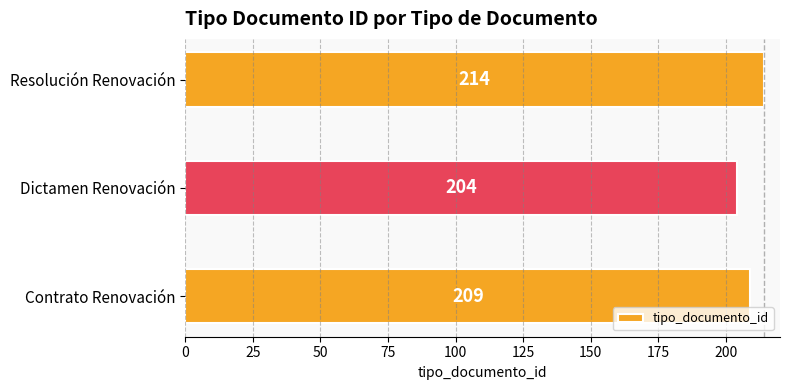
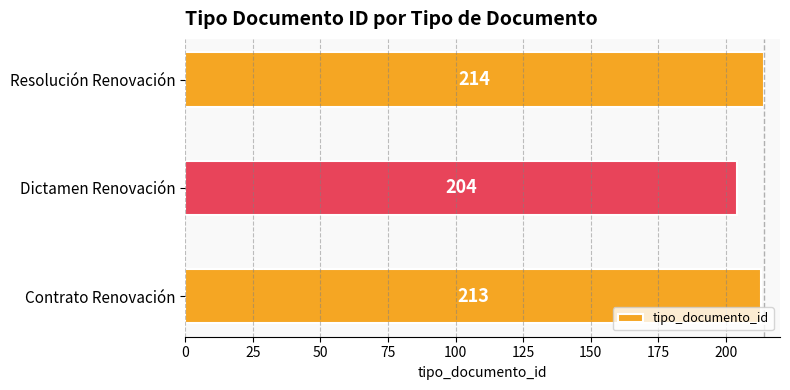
  {
    "Resolución Renovación": 214,
    "Dictamen Renovación": 204,
-   "Contrato Renovación": 209
+   "Contrato Renovación": 213
  }
